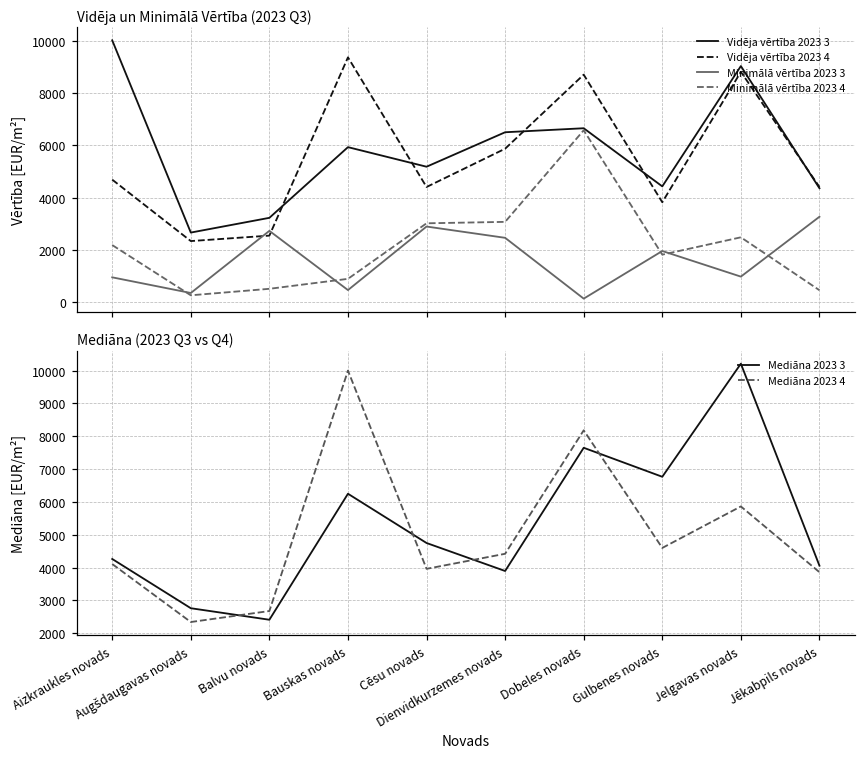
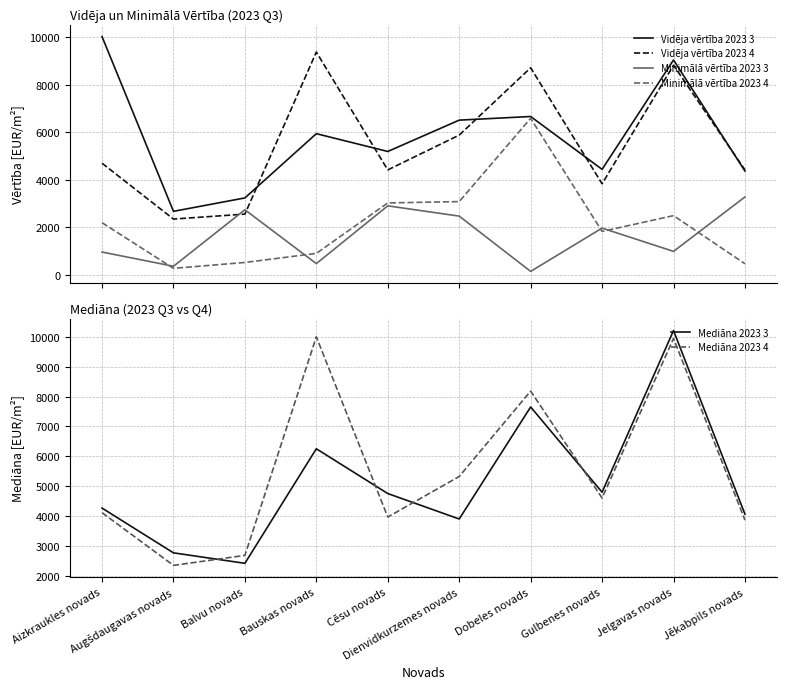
  {
    "Mediāna (2023 Q3 vs Q4)": {
      "Mediāna 2023 3": {
        "Aizkraukles novads": 4300,
        "Augšdaugavas novads": 2800,
        "Balvu novads": 2400,
        "Bauskas novads": 6300,
        "Cēsu novads": 4800,
        "Dienvidkurzemes novads": 3900,
        "Dobeles novads": 7700,
-       "Gulbenes novads": 6800,
+       "Gulbenes novads": 4800,
        "Jelgavas novads": 10200,
        "Jēkabpils novads": 4100
      },
      "Mediāna 2023 4": {
        "Aizkraukles novads": 4100,
        "Augšdaugavas novads": 2300,
        "Balvu novads": 2700,
        "Bauskas novads": 10000,
        "Cēsu novads": 4000,
-       "Dienvidkurzemes novads": 4400,
+       "Dienvidkurzemes novads": 5300,
        "Dobeles novads": 8200,
        "Gulbenes novads": 4600,
-       "Jelgavas novads": 5900,
+       "Jelgavas novads": 9900,
        "Jēkabpils novads": 3900
      }
    }
  }
